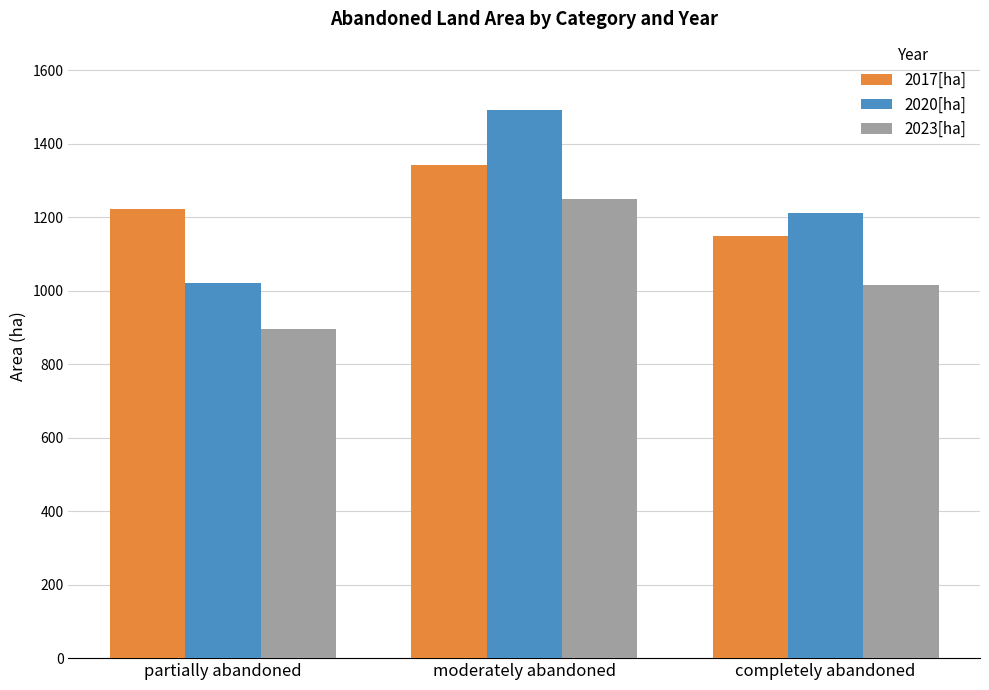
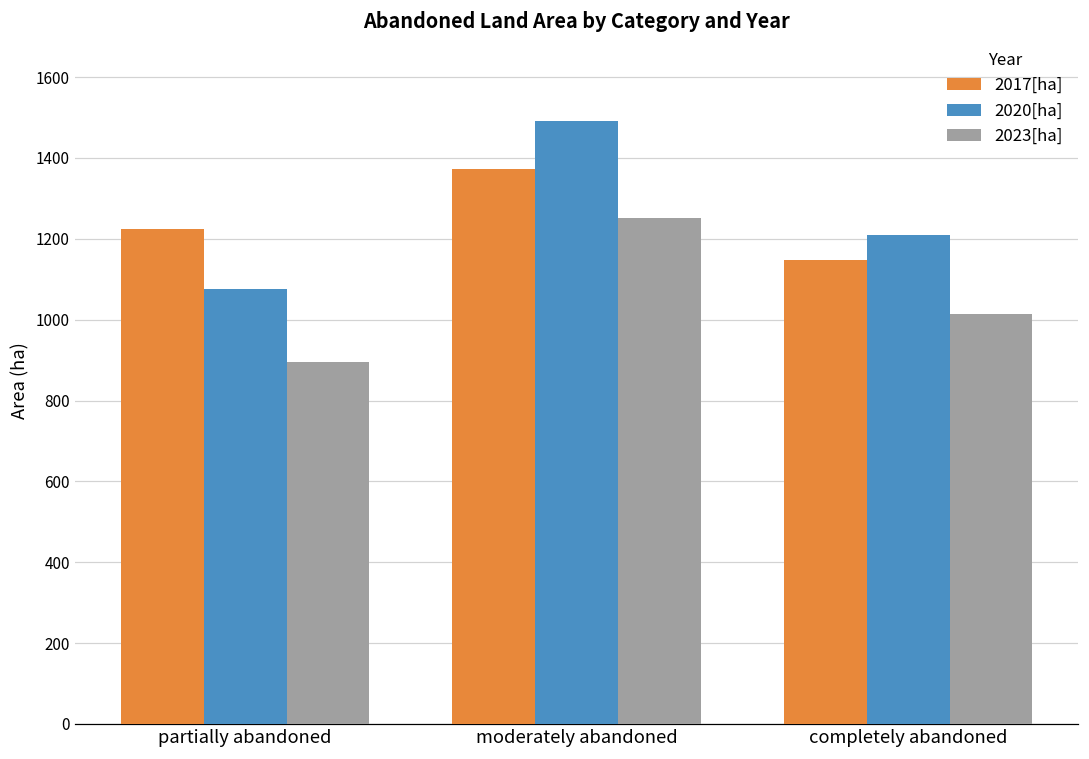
  {
    "2017[ha]": {
      "partially abandoned": 1220,
-     "moderately abandoned": 1340,
+     "moderately abandoned": 1370,
      "completely abandoned": 1150
    },
    "2020[ha]": {
-     "partially abandoned": 1020,
+     "partially abandoned": 1070,
      "moderately abandoned": 1490,
      "completely abandoned": 1210
    },
    "2023[ha]": {
      "partially abandoned": 900,
      "moderately abandoned": 1250,
      "completely abandoned": 1010
    }
  }
